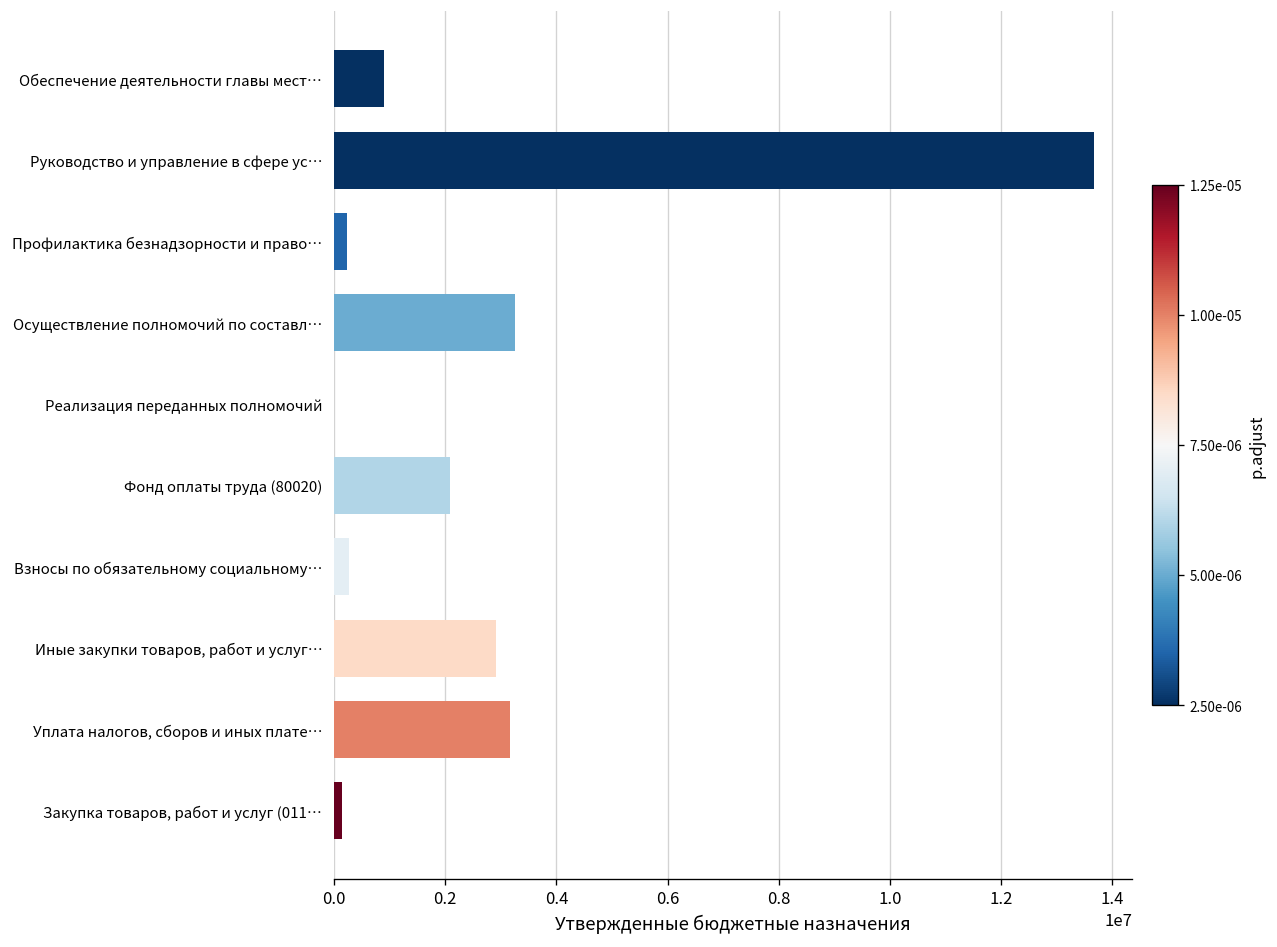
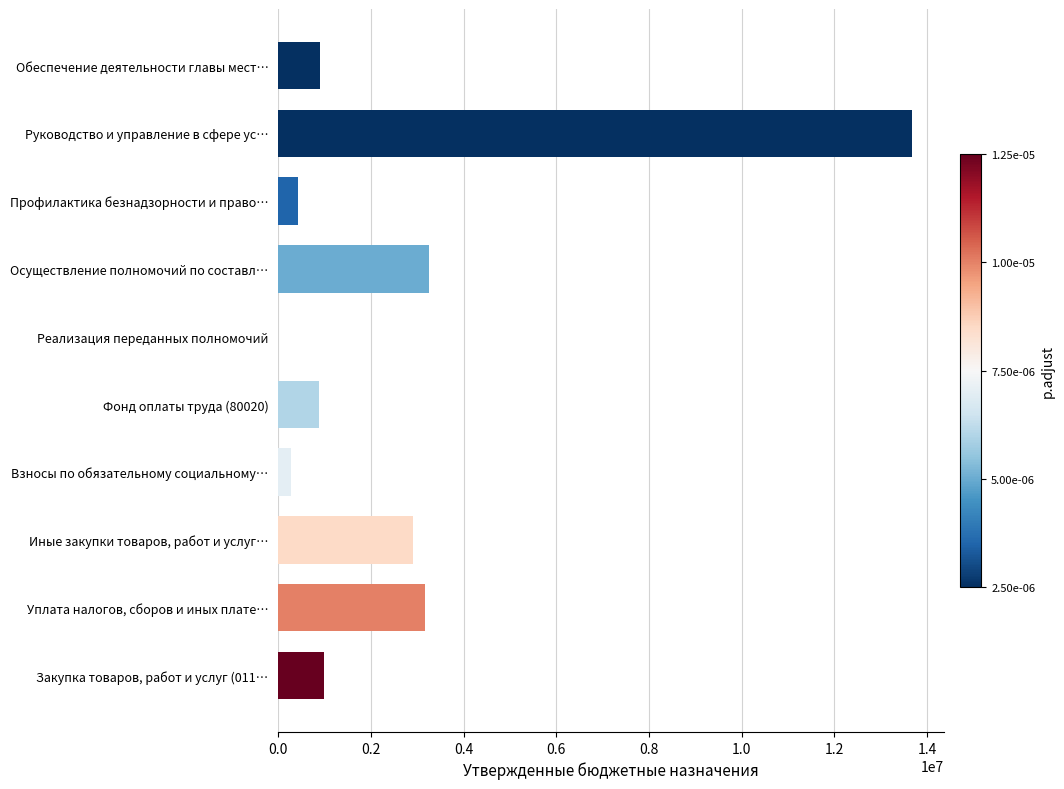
  {
    "Обеспечение деятельности главы мест…": 900000,
    "Руководство и управление в сфере ус…": 13700000,
-   "Профилактика безнадзорности и право…": 200000,
+   "Профилактика безнадзорности и право…": 400000,
    "Осуществление полномочий по составл…": 3300000,
-   "Фонд оплаты труда (80020)": 2100000,
+   "Фонд оплаты труда (80020)": 900000,
    "Взносы по обязательному социальному…": 300000,
    "Иные закупки товаров, работ и услуг…": 2900000,
    "Уплата налогов, сборов и иных плате…": 3200000,
-   "Закупка товаров, работ и услуг (011…": 200000
+   "Закупка товаров, работ и услуг (011…": 1000000
  }
